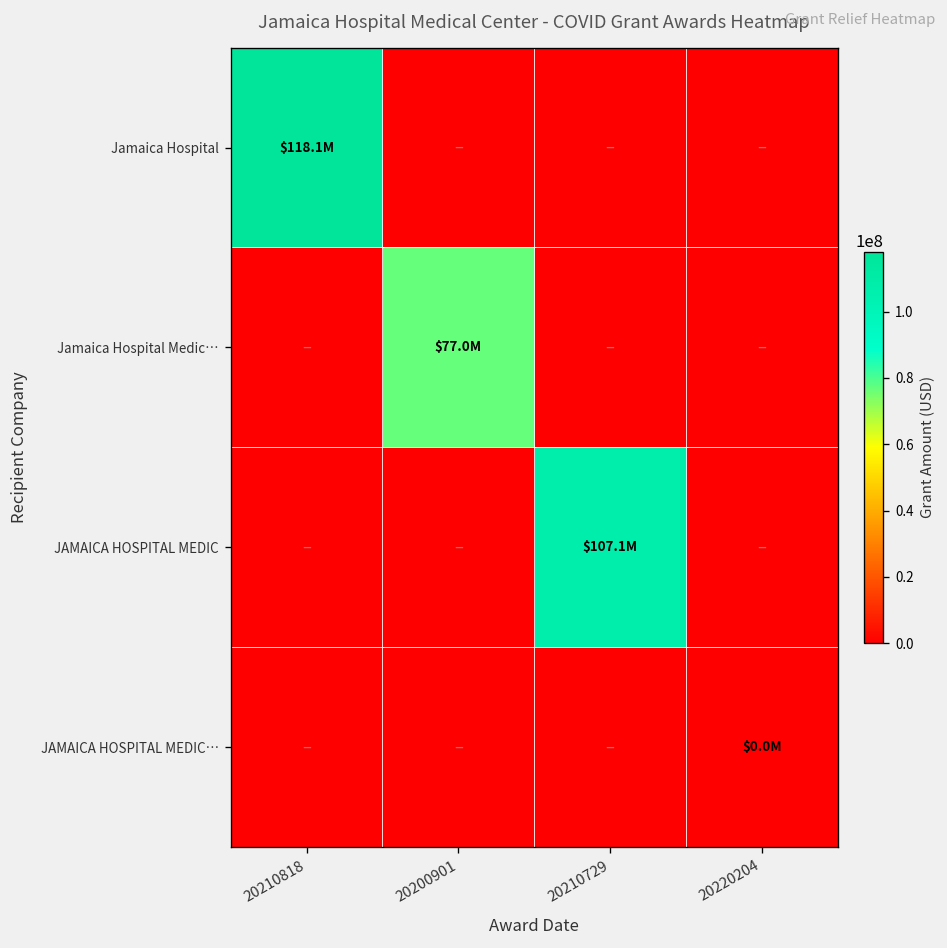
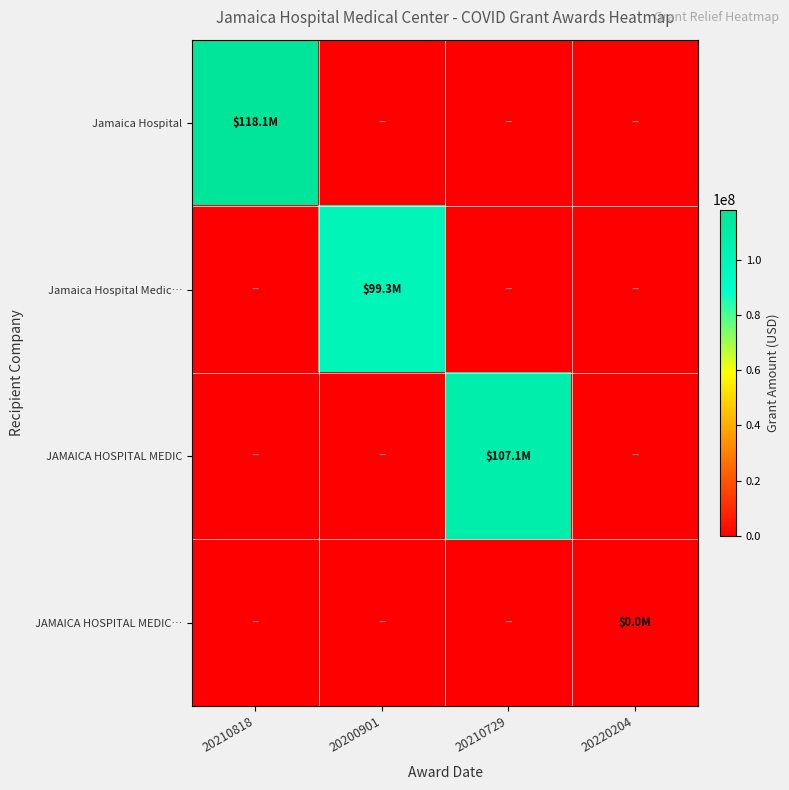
  {
    "Jamaica Hospital": {
      "20210818": "$118.1M"
    },
    "Jamaica Hospital Medic…": {
-     "20200901": "$77.0M"
+     "20200901": "$99.3M"
    },
    "JAMAICA HOSPITAL MEDIC": {
      "20210729": "$107.1M"
    },
    "JAMAICA HOSPITAL MEDIC…": {
      "20220204": "$0.0M"
    }
  }
